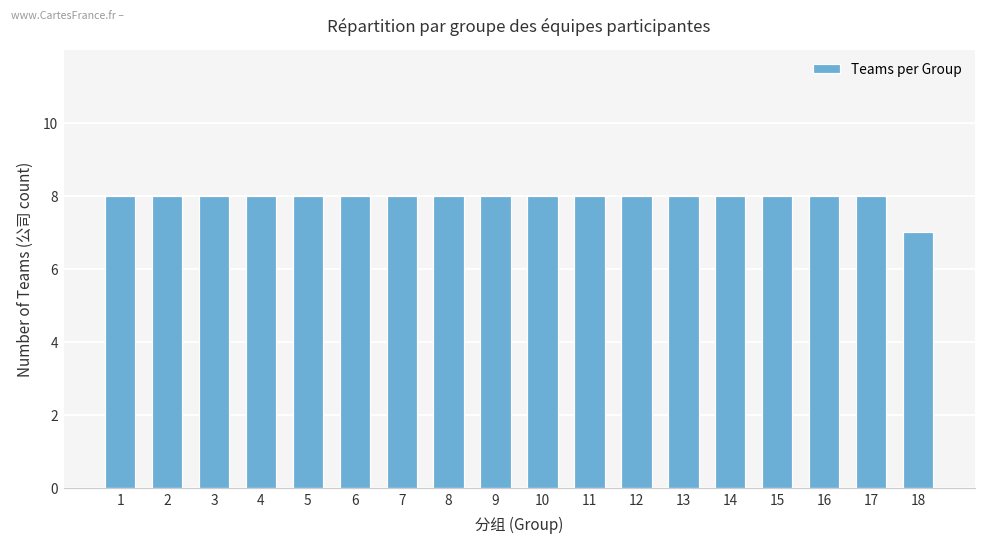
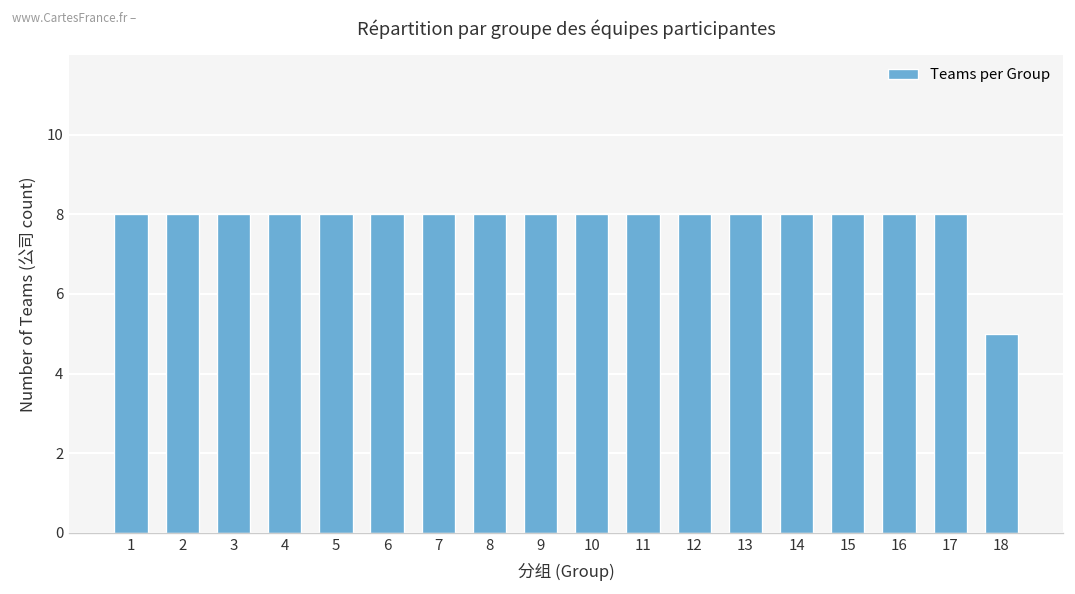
  {
    "1": 8,
    "2": 8,
    "3": 8,
    "4": 8,
    "5": 8,
    "6": 8,
    "7": 8,
    "8": 8,
    "9": 8,
    "10": 8,
    "11": 8,
    "12": 8,
    "13": 8,
    "14": 8,
    "15": 8,
    "16": 8,
    "17": 8,
-   "18": 7
+   "18": 5
  }
